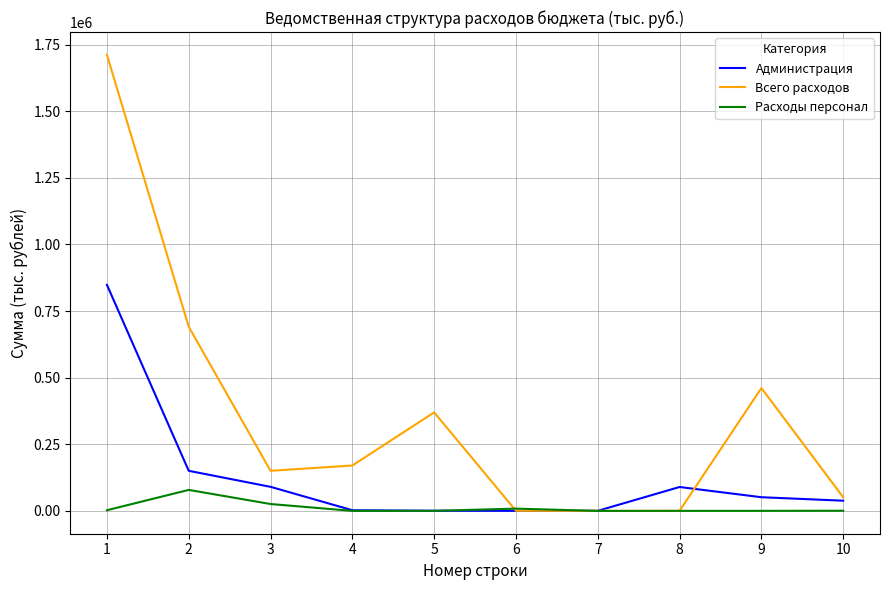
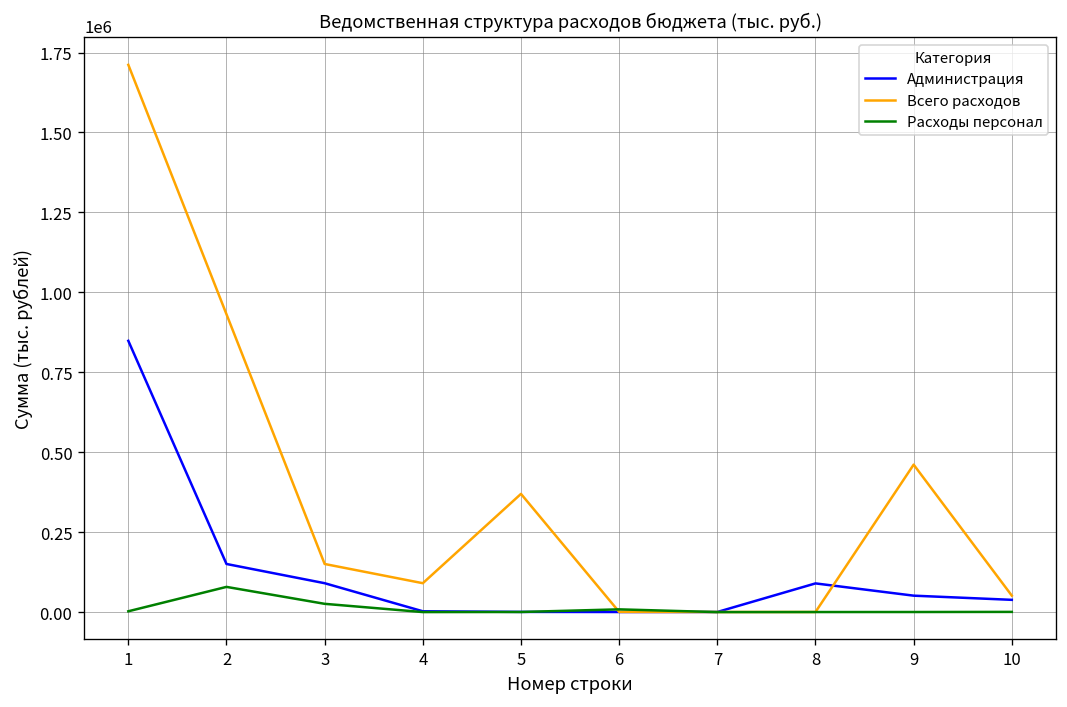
  {
    "Администрация": {
      "1": 850000,
      "2": 150000,
      "3": 90000,
      "8": 90000,
      "9": 50000,
      "10": 40000
    },
    "Всего расходов": {
      "1": 1710000,
-     "2": 690000,
+     "2": 930000,
      "3": 150000,
-     "4": 170000,
+     "4": 90000,
      "5": 370000,
      "9": 460000,
      "10": 50000
    },
    "Расходы персонал": {
      "1": 0,
      "2": 80000,
      "3": 30000,
      "9": 0,
      "10": 0
    }
  }
